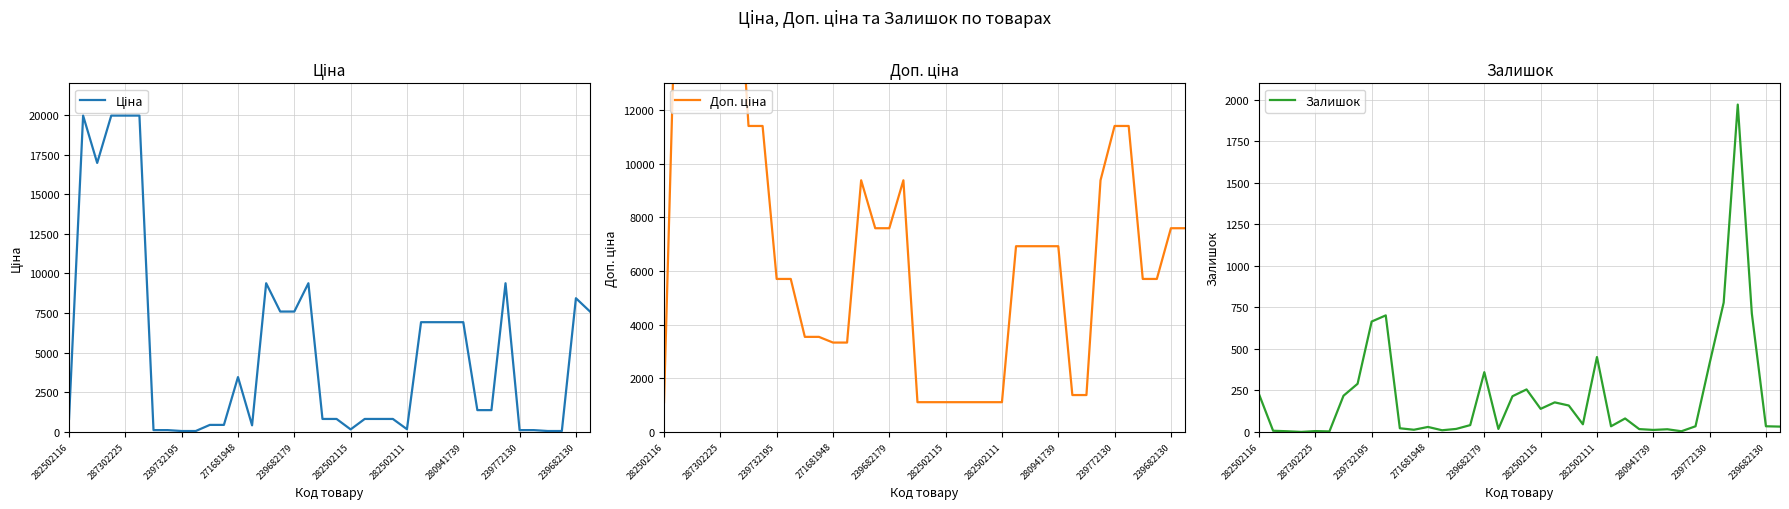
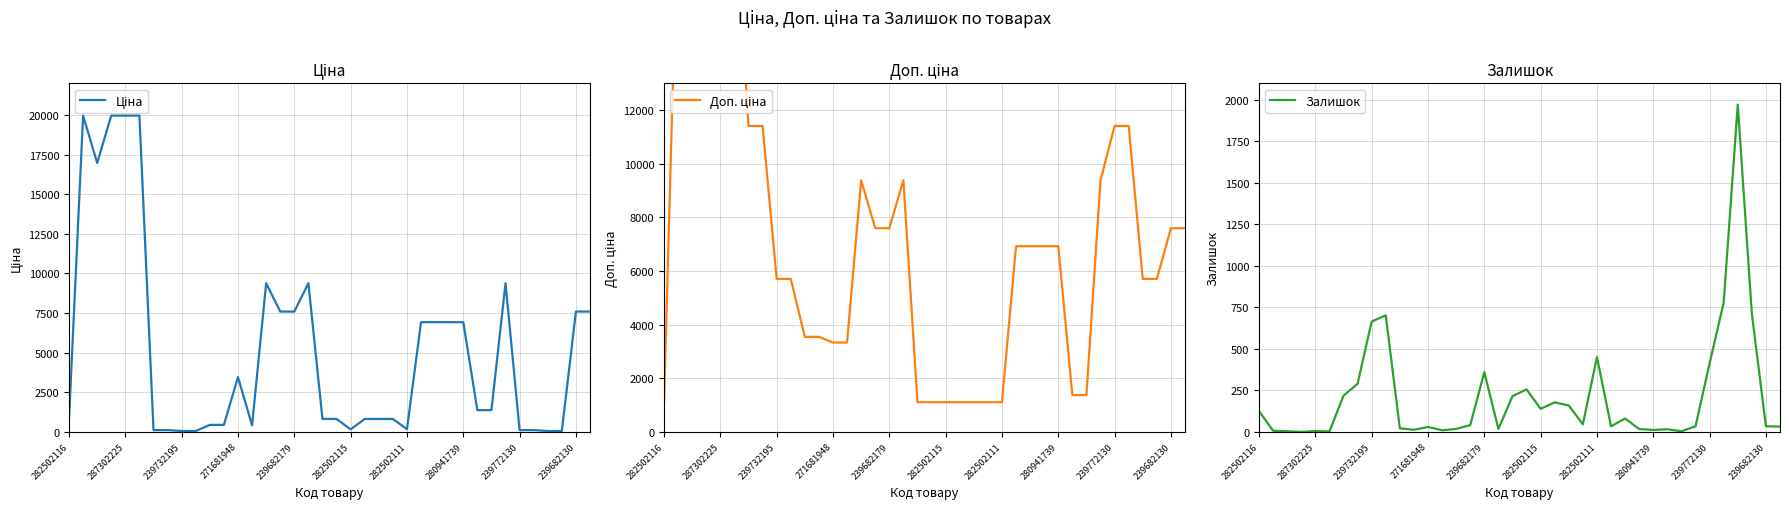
  {
    "Ціна": {
      "282502116": 800,
      "287302225": 20000,
      "239732195": 100,
      "271681948": 3500,
      "239682179": 7600,
      "282502115": 200,
      "282502111": 200,
      "280941739": 6900,
      "239772130": 100,
-     "239682130": 8400
+     "239682130": 7600
    },
    "Доп. ціна": {
      "282502116": 1100,
      "239732195": 5700,
      "271681948": 3300,
      "239682179": 7600,
      "282502115": 1100,
      "282502111": 1100,
      "280941739": 6900,
      "239772130": 11400,
      "239682130": 7600
    },
    "Залишок": {
-     "282502116": 230,
+     "282502116": 130,
      "287302225": 10,
      "239732195": 670,
      "271681948": 30,
      "239682179": 360,
      "282502115": 140,
      "282502111": 450,
      "280941739": 10,
      "239772130": 410,
      "239682130": 30
    }
  }
